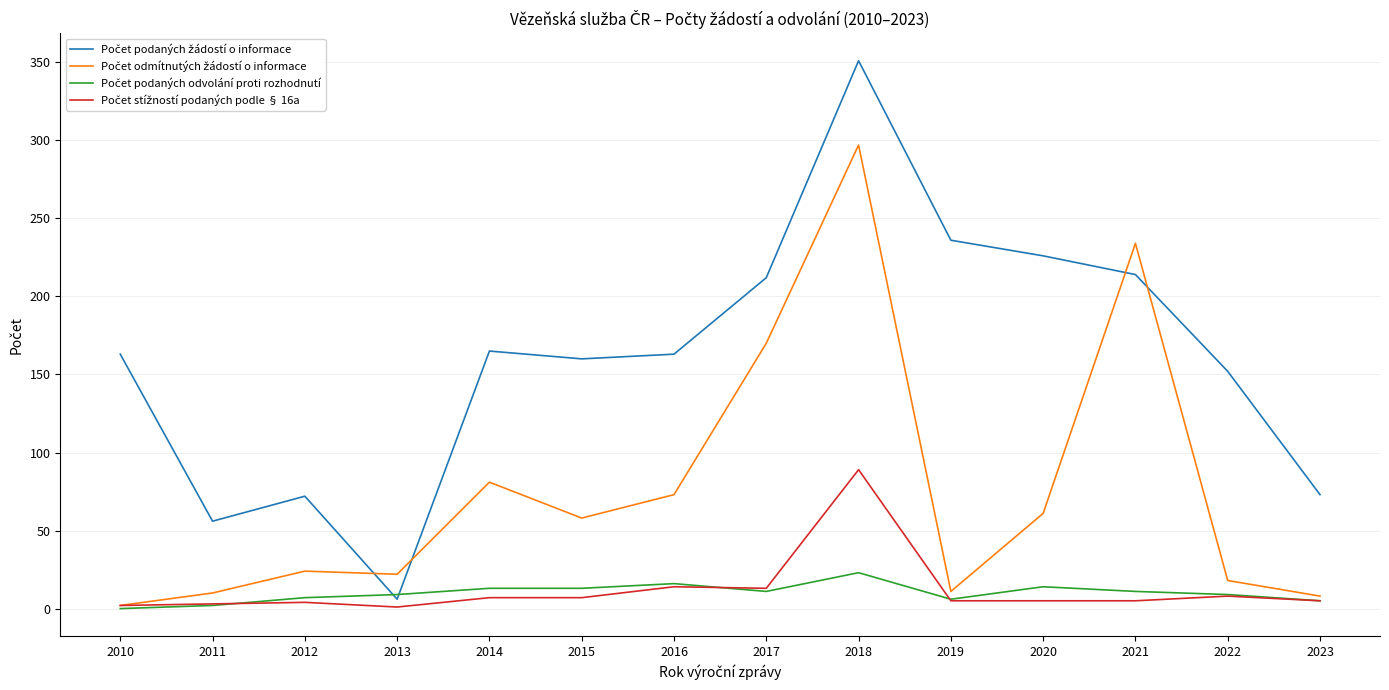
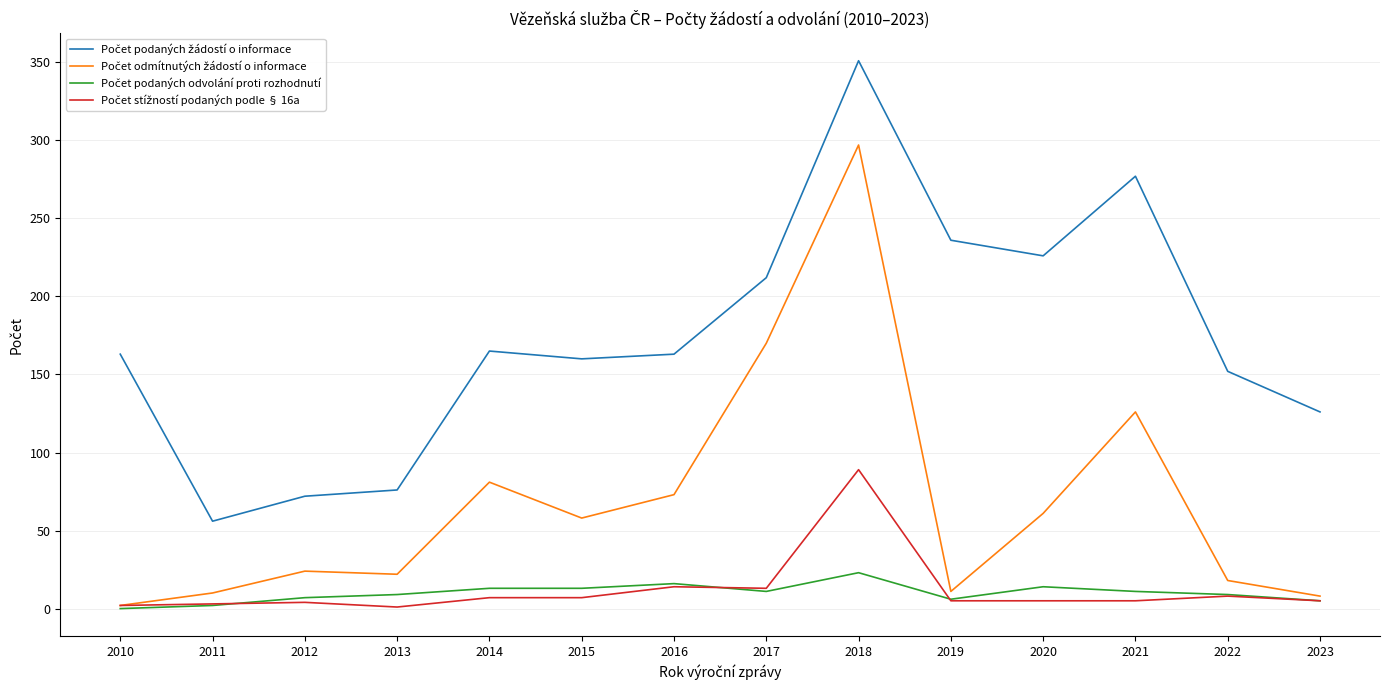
  {
    "Počet podaných žádostí o informace": {
      "2010": 163,
      "2011": 56,
      "2012": 72,
-     "2013": 6,
+     "2013": 76,
      "2014": 165,
      "2015": 160,
      "2016": 163,
      "2017": 212,
      "2018": 351,
      "2019": 236,
      "2020": 226,
-     "2021": 214,
+     "2021": 277,
      "2022": 152,
-     "2023": 73
+     "2023": 126
    },
    "Počet odmítnutých žádostí o informace": {
      "2011": 10,
      "2012": 24,
      "2013": 22,
      "2014": 81,
      "2015": 58,
      "2016": 73,
      "2017": 170,
      "2018": 297,
      "2019": 11,
      "2020": 61,
-     "2021": 234,
+     "2021": 126,
      "2022": 18,
      "2023": 8
    },
    "Počet podaných odvolání proti rozhodnutí": {
      "2010": 0,
      "2012": 7,
      "2013": 9,
      "2014": 13,
      "2015": 13,
      "2016": 16,
      "2017": 11,
      "2018": 23,
      "2020": 14,
      "2021": 11
    },
    "Počet stížností podaných podle § 16a": {
      "2012": 4,
      "2013": 1,
      "2014": 7,
      "2015": 7,
      "2016": 14,
      "2017": 13,
      "2018": 89,
      "2020": 5,
      "2021": 5
    }
  }
